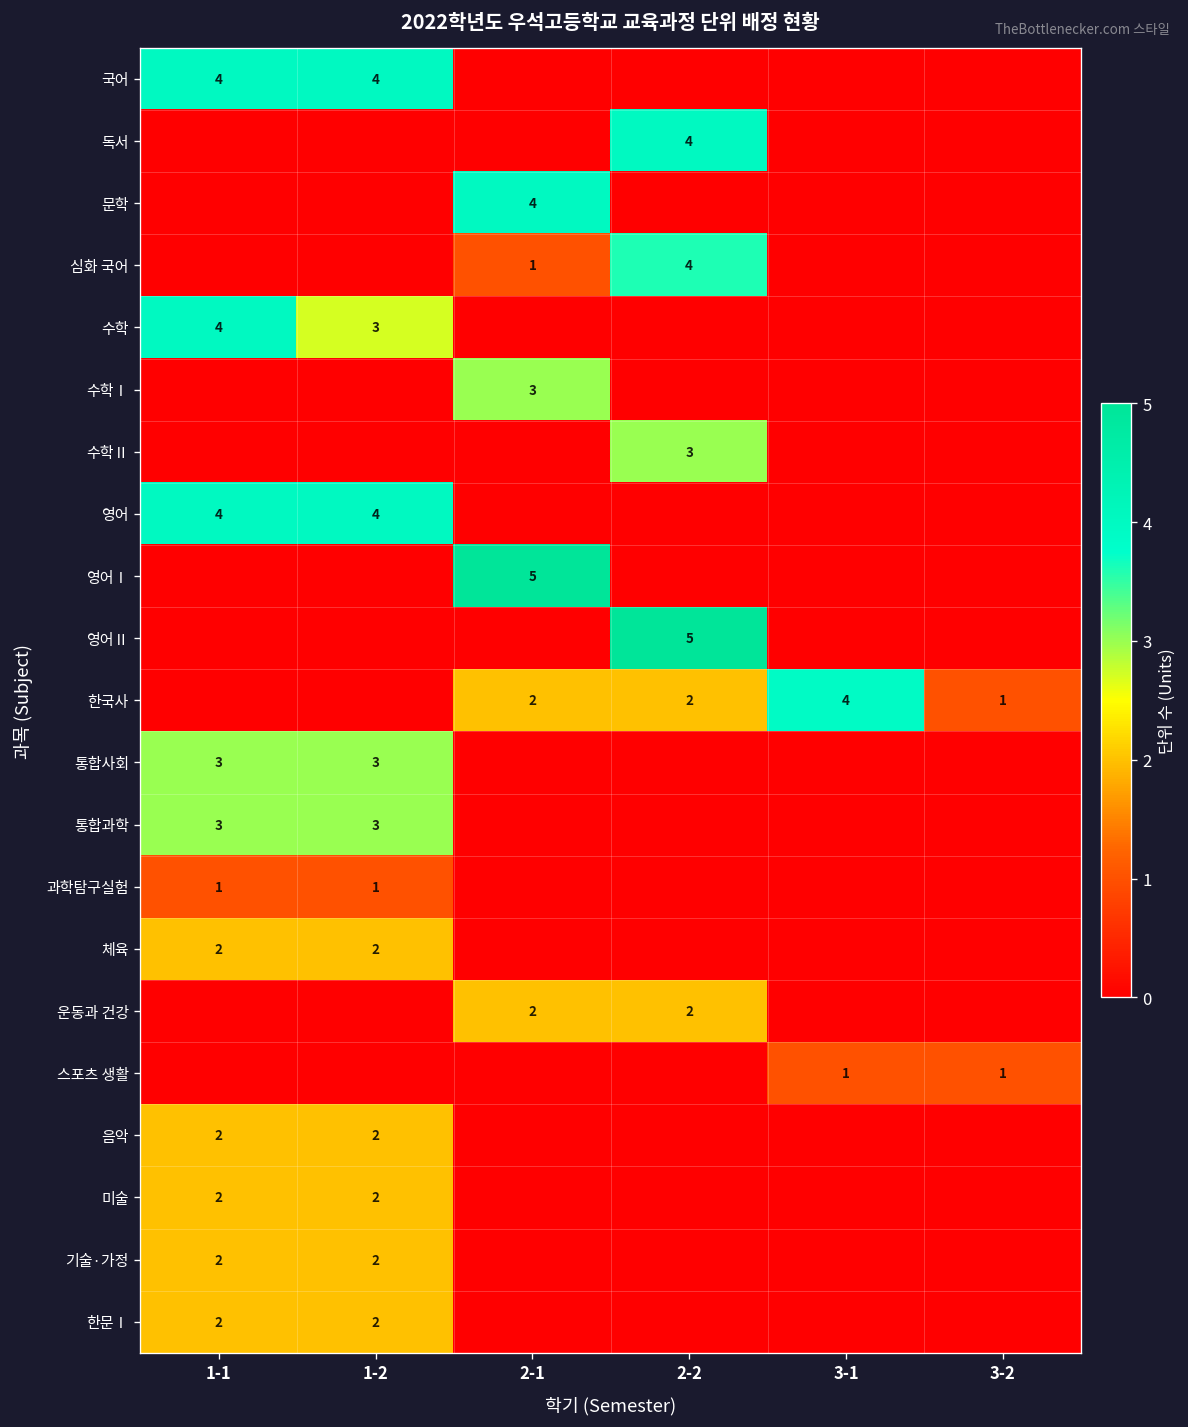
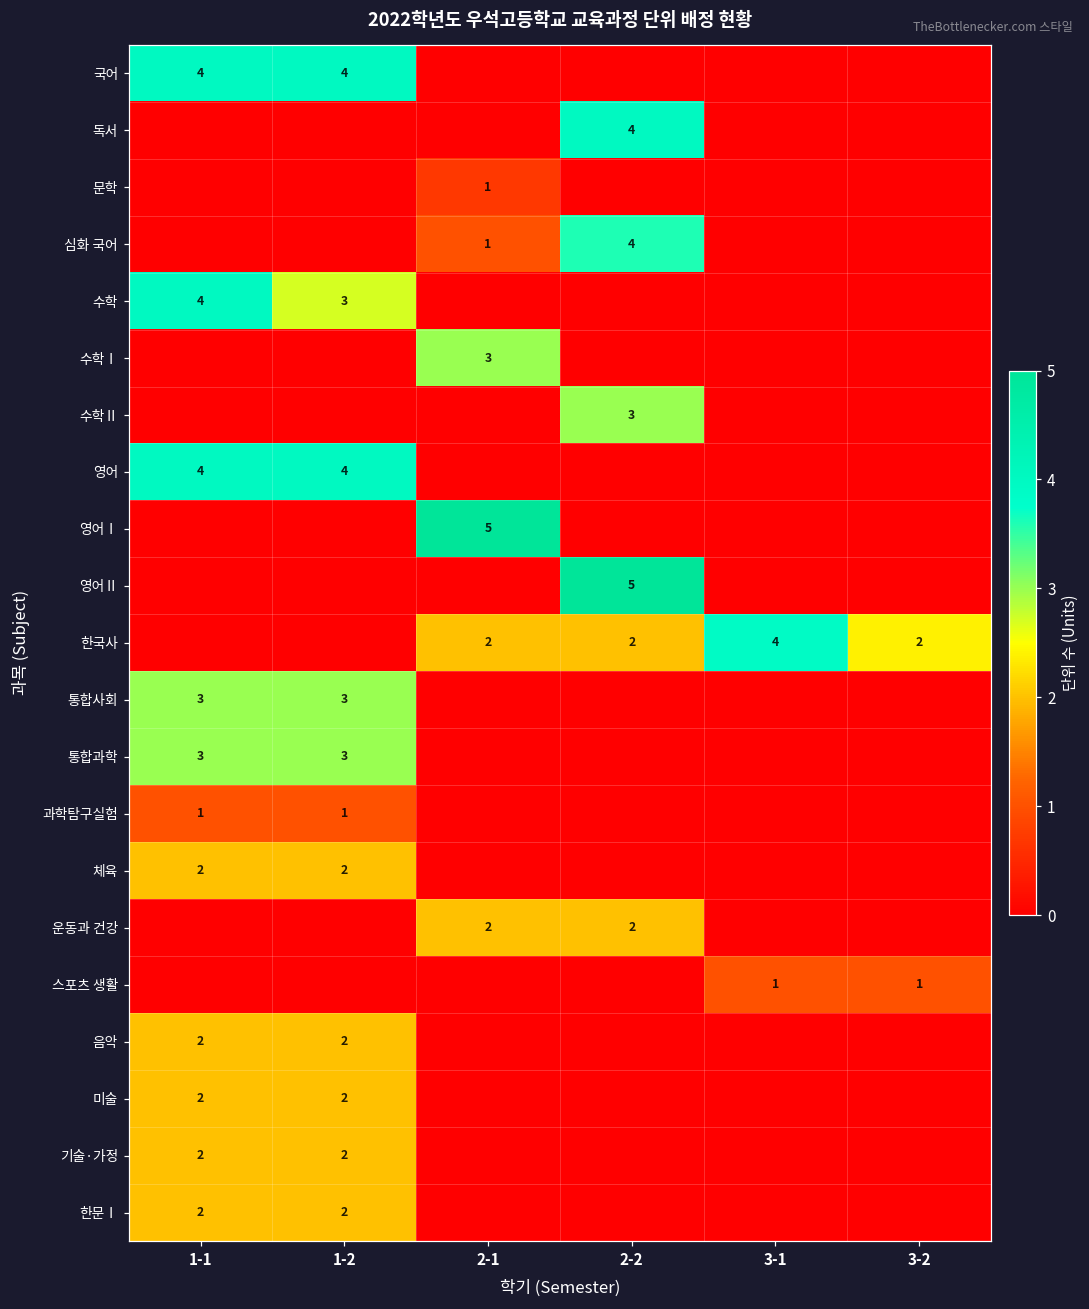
  {
    "국어": {
      "1-1": 4,
      "1-2": 4
    },
    "독서": {
      "2-2": 4
    },
    "문학": {
-     "2-1": 4
+     "2-1": 1
    },
    "심화 국어": {
      "2-1": 1,
      "2-2": 4
    },
    "수학": {
      "1-1": 4,
      "1-2": 3
    },
    "수학Ⅰ": {
      "2-1": 3
    },
    "수학Ⅱ": {
      "2-2": 3
    },
    "영어": {
      "1-1": 4,
      "1-2": 4
    },
    "영어Ⅰ": {
      "2-1": 5
    },
    "영어Ⅱ": {
      "2-2": 5
    },
    "한국사": {
      "2-1": 2,
      "2-2": 2,
      "3-1": 4,
-     "3-2": 1
+     "3-2": 2
    },
    "통합사회": {
      "1-1": 3,
      "1-2": 3
    },
    "통합과학": {
      "1-1": 3,
      "1-2": 3
    },
    "과학탐구실험": {
      "1-1": 1,
      "1-2": 1
    },
    "체육": {
      "1-1": 2,
      "1-2": 2
    },
    "운동과 건강": {
      "2-1": 2,
      "2-2": 2
    },
    "스포츠 생활": {
      "3-1": 1,
      "3-2": 1
    },
    "음악": {
      "1-1": 2,
      "1-2": 2
    },
    "미술": {
      "1-1": 2,
      "1-2": 2
    },
    "기술·가정": {
      "1-1": 2,
      "1-2": 2
    },
    "한문Ⅰ": {
      "1-1": 2,
      "1-2": 2
    }
  }
